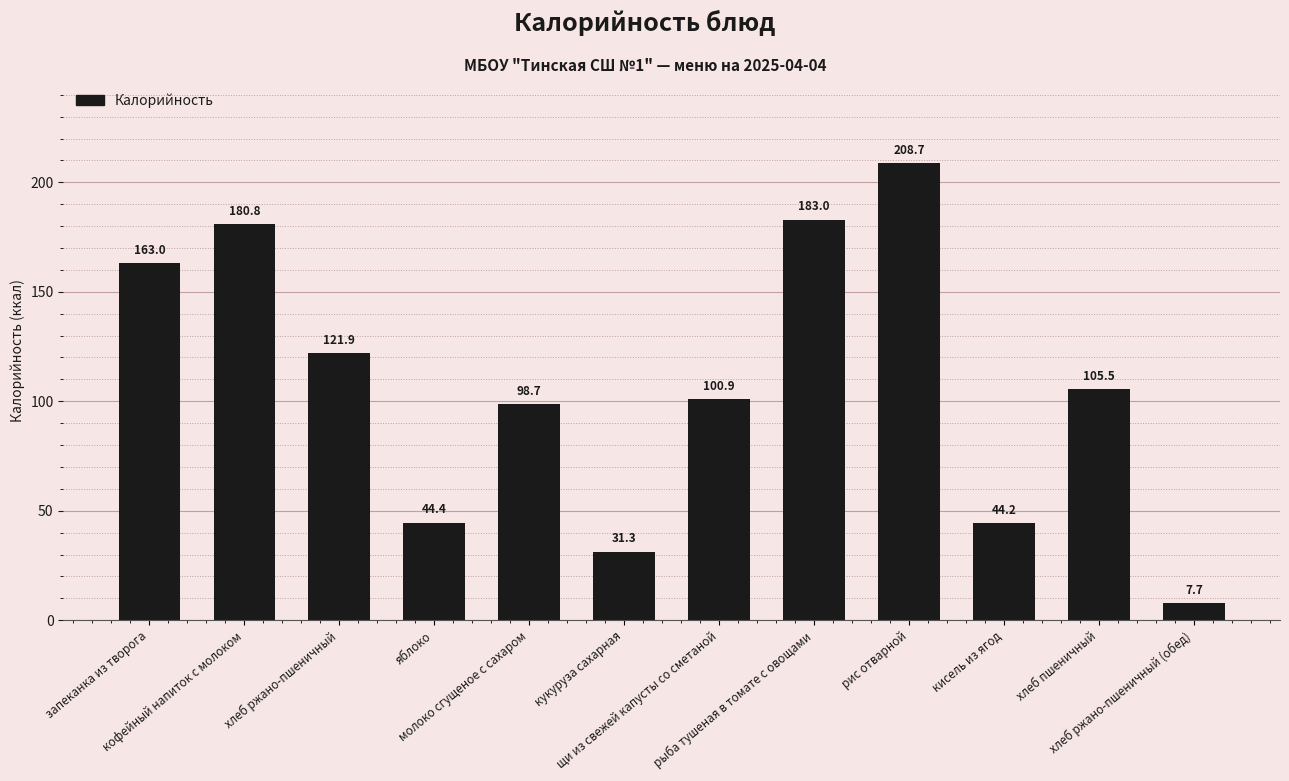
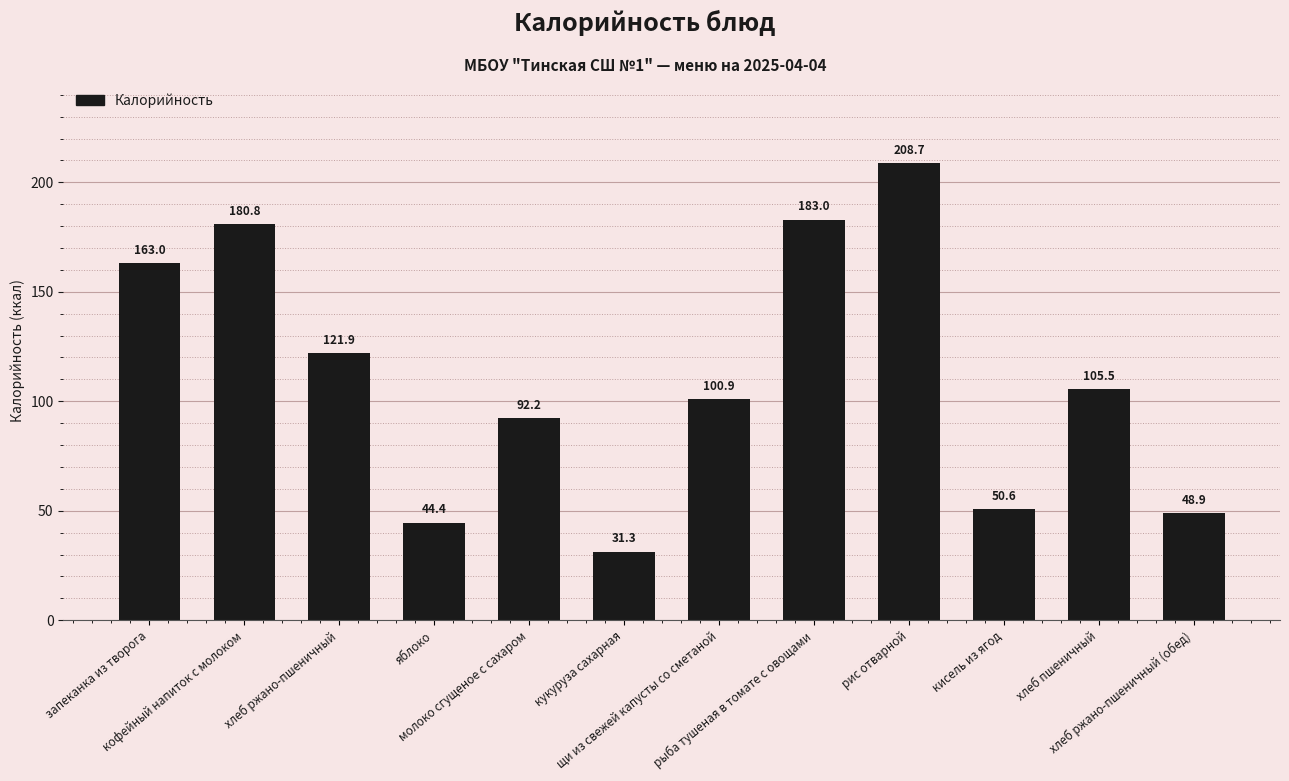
  {
    "запеканка из творога": 163.0,
    "кофейный напиток с молоком": 180.8,
    "хлеб ржано-пшеничный": 121.9,
    "яблоко": 44.4,
-   "молоко сгущеное с сахаром": 98.7,
+   "молоко сгущеное с сахаром": 92.2,
    "кукуруза сахарная": 31.3,
    "щи из свежей капусты со сметаной": 100.9,
    "рыба тушеная в томате с овощами": 183.0,
    "рис отварной": 208.7,
-   "кисель из ягод": 44.2,
+   "кисель из ягод": 50.6,
    "хлеб пшеничный": 105.5,
-   "хлеб ржано-пшеничный (обед)": 7.7
+   "хлеб ржано-пшеничный (обед)": 48.9
  }
